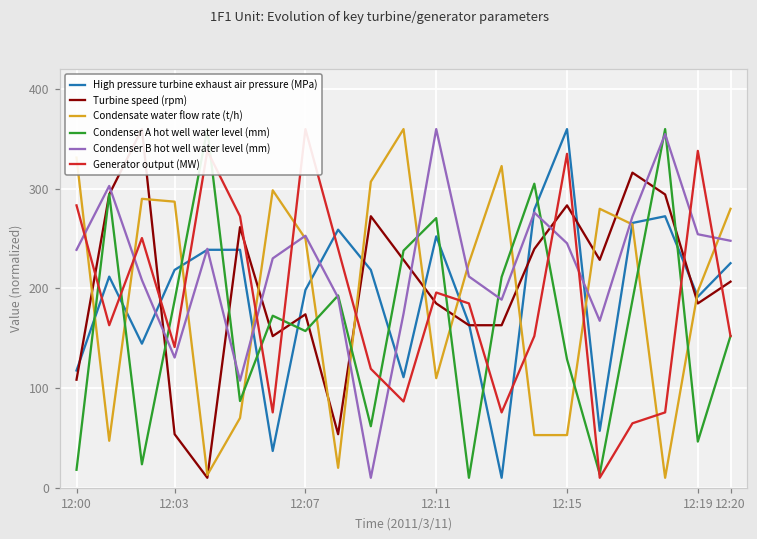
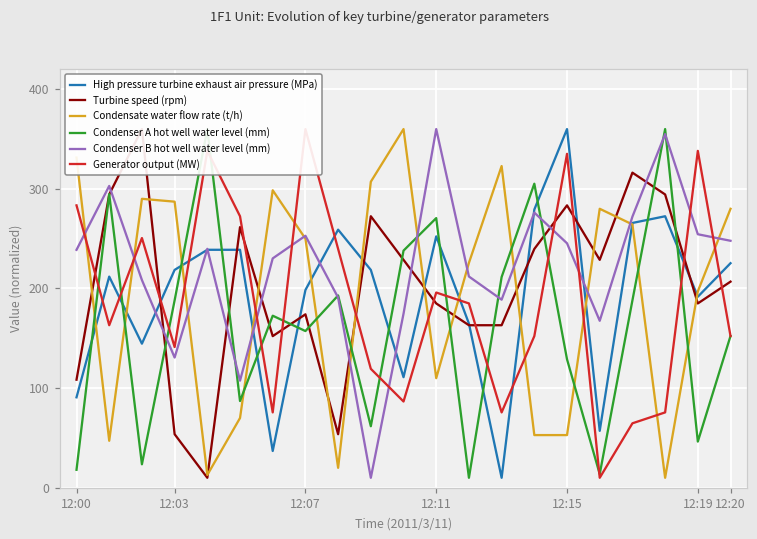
  {
    "High pressure turbine exhaust air pressure (MPa)": {
-     "12:00": 120,
+     "12:00": 90,
      "12:03": 220,
      "12:07": 200,
      "12:11": 250,
      "12:15": 360,
      "12:19": 190,
      "12:20": 230
    },
    "Turbine speed (rpm)": {
      "12:00": 110,
      "12:03": 50,
      "12:07": 170,
      "12:11": 190,
      "12:15": 280,
      "12:19": 190,
      "12:20": 210
    },
    "Condensate water flow rate (t/h)": {
      "12:03": 290,
      "12:07": 250,
      "12:11": 110,
      "12:15": 50,
      "12:19": 200,
      "12:20": 280
    },
    "Condenser A hot well water level (mm)": {
      "12:00": 20,
      "12:03": 190,
      "12:07": 160,
      "12:11": 270,
      "12:15": 130,
      "12:19": 50
    },
    "Condenser B hot well water level (mm)": {
      "12:00": 240,
      "12:03": 130,
      "12:07": 250,
      "12:11": 360,
      "12:15": 250,
      "12:19": 250,
      "12:20": 250
    },
    "Generator output (MW)": {
      "12:00": 280,
      "12:03": 140,
      "12:11": 200,
      "12:15": 340,
      "12:19": 340
    }
  }
